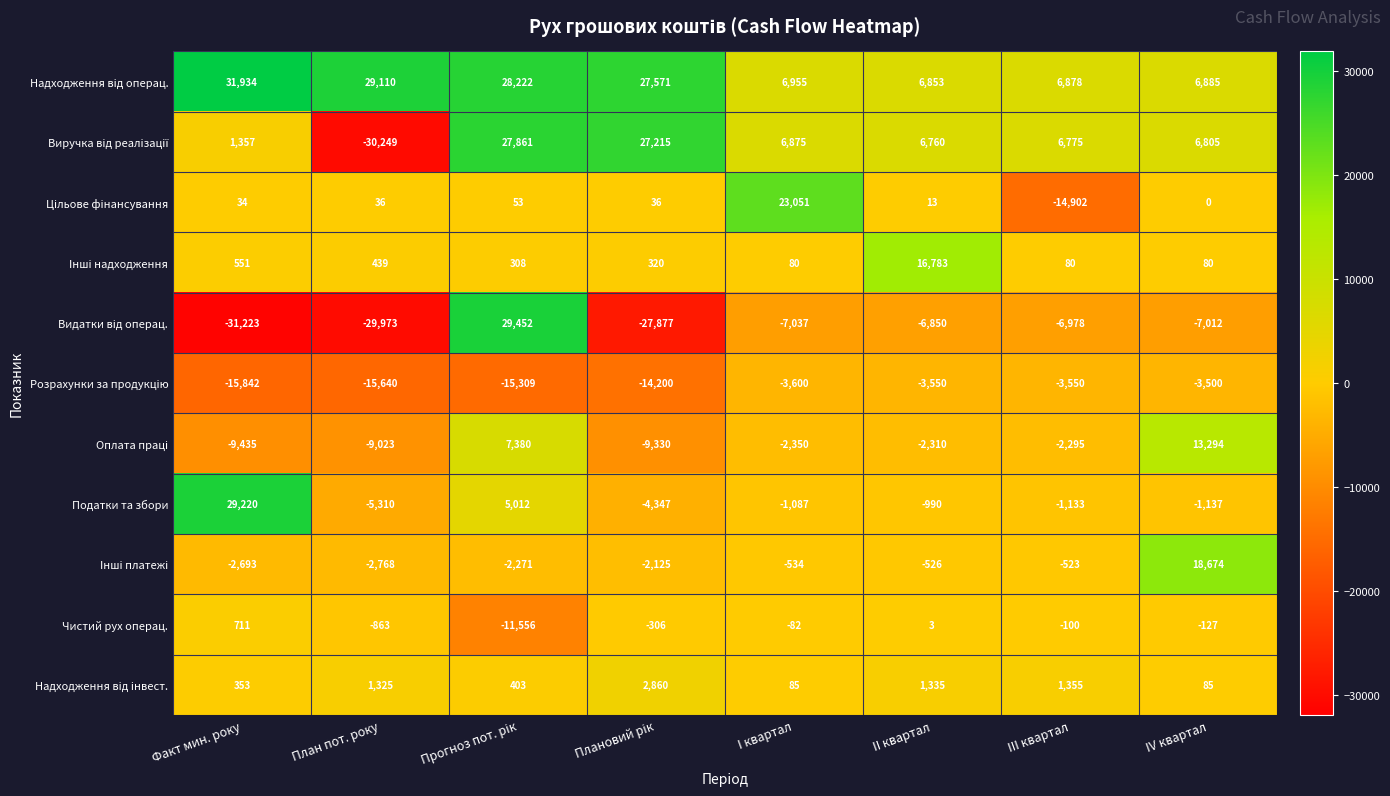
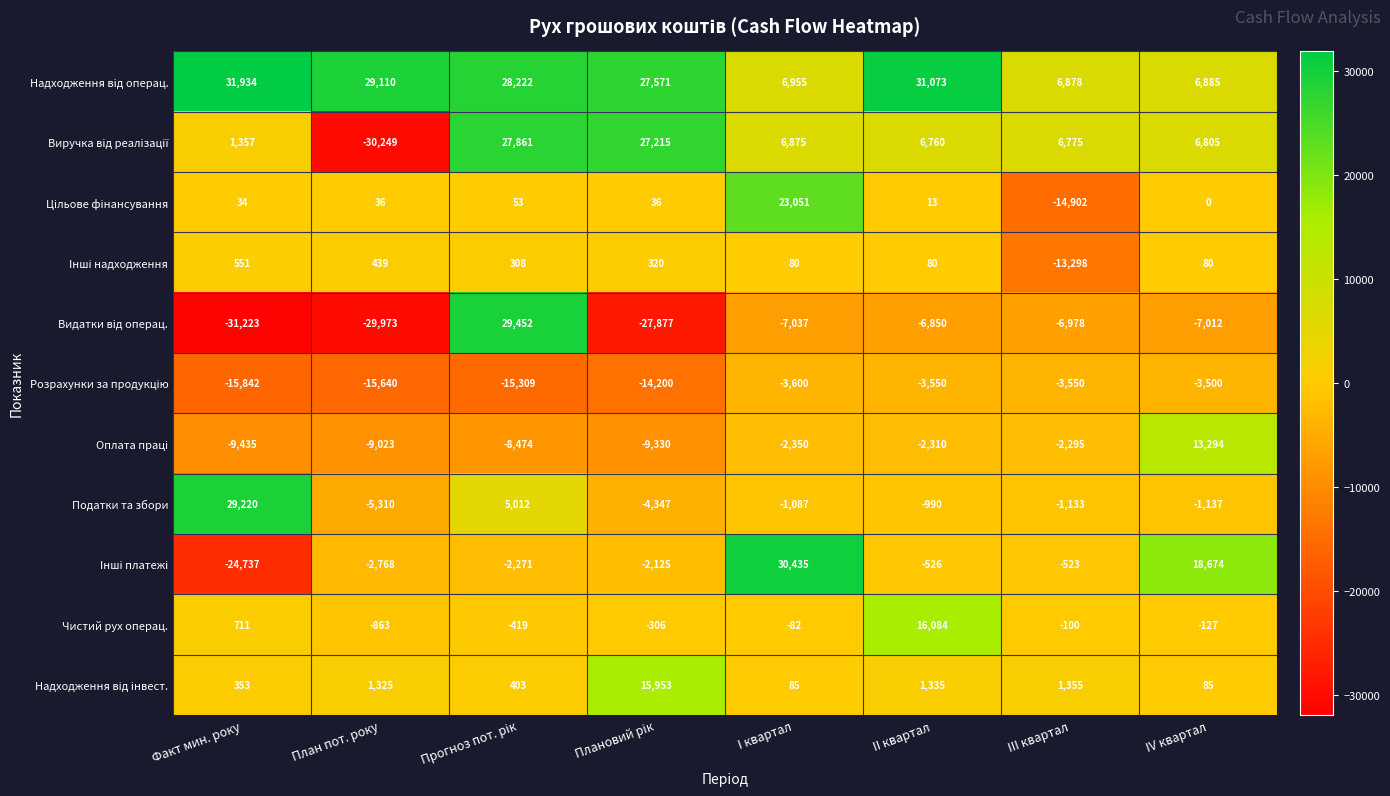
  {
    "Надходження від операц.": {
      "Факт мин. року": "31,934",
      "План пот. року": "29,110",
      "Прогноз пот. рік": "28,222",
      "Плановий рік": "27,571",
      "І квартал": "6,955",
-     "ІІ квартал": "6,853",
+     "ІІ квартал": "31,073",
      "ІІІ квартал": "6,878",
      "ІV квартал": "6,885"
    },
    "Виручка від реалізації": {
      "Факт мин. року": "1,357",
      "План пот. року": "-30,249",
      "Прогноз пот. рік": "27,861",
      "Плановий рік": "27,215",
      "І квартал": "6,875",
      "ІІ квартал": "6,760",
      "ІІІ квартал": "6,775",
      "ІV квартал": "6,805"
    },
    "Цільове фінансування": {
      "Факт мин. року": "34",
      "План пот. року": "36",
      "Прогноз пот. рік": "53",
      "Плановий рік": "36",
      "І квартал": "23,051",
      "ІІ квартал": "13",
      "ІІІ квартал": "-14,902",
      "ІV квартал": "0"
    },
    "Інші надходження": {
      "Факт мин. року": "551",
      "План пот. року": "439",
      "Прогноз пот. рік": "308",
      "Плановий рік": "320",
      "І квартал": "80",
-     "ІІ квартал": "16,783",
-     "ІІІ квартал": "80",
+     "ІІ квартал": "80",
+     "ІІІ квартал": "-13,298",
      "ІV квартал": "80"
    },
    "Видатки від операц.": {
      "Факт мин. року": "-31,223",
      "План пот. року": "-29,973",
      "Прогноз пот. рік": "29,452",
      "Плановий рік": "-27,877",
      "І квартал": "-7,037",
      "ІІ квартал": "-6,850",
      "ІІІ квартал": "-6,978",
      "ІV квартал": "-7,012"
    },
    "Розрахунки за продукцію": {
      "Факт мин. року": "-15,842",
      "План пот. року": "-15,640",
      "Прогноз пот. рік": "-15,309",
      "Плановий рік": "-14,200",
      "І квартал": "-3,600",
      "ІІ квартал": "-3,550",
      "ІІІ квартал": "-3,550",
      "ІV квартал": "-3,500"
    },
    "Оплата праці": {
      "Факт мин. року": "-9,435",
      "План пот. року": "-9,023",
-     "Прогноз пот. рік": "7,380",
+     "Прогноз пот. рік": "-8,474",
      "Плановий рік": "-9,330",
      "І квартал": "-2,350",
      "ІІ квартал": "-2,310",
      "ІІІ квартал": "-2,295",
      "ІV квартал": "13,294"
    },
    "Податки та збори": {
      "Факт мин. року": "29,220",
      "План пот. року": "-5,310",
      "Прогноз пот. рік": "5,012",
      "Плановий рік": "-4,347",
      "І квартал": "-1,087",
      "ІІ квартал": "-990",
      "ІІІ квартал": "-1,133",
      "ІV квартал": "-1,137"
    },
    "Інші платежі": {
-     "Факт мин. року": "-2,693",
+     "Факт мин. року": "-24,737",
      "План пот. року": "-2,768",
      "Прогноз пот. рік": "-2,271",
      "Плановий рік": "-2,125",
-     "І квартал": "-534",
+     "І квартал": "30,435",
      "ІІ квартал": "-526",
      "ІІІ квартал": "-523",
      "ІV квартал": "18,674"
    },
    "Чистий рух операц.": {
      "Факт мин. року": "711",
      "План пот. року": "-863",
-     "Прогноз пот. рік": "-11,556",
+     "Прогноз пот. рік": "-419",
      "Плановий рік": "-306",
      "І квартал": "-82",
-     "ІІ квартал": "3",
+     "ІІ квартал": "16,084",
      "ІІІ квартал": "-100",
      "ІV квартал": "-127"
    },
    "Надходження від інвест.": {
      "Факт мин. року": "353",
      "План пот. року": "1,325",
      "Прогноз пот. рік": "403",
-     "Плановий рік": "2,860",
+     "Плановий рік": "15,953",
      "І квартал": "85",
      "ІІ квартал": "1,335",
      "ІІІ квартал": "1,355",
      "ІV квартал": "85"
    }
  }
